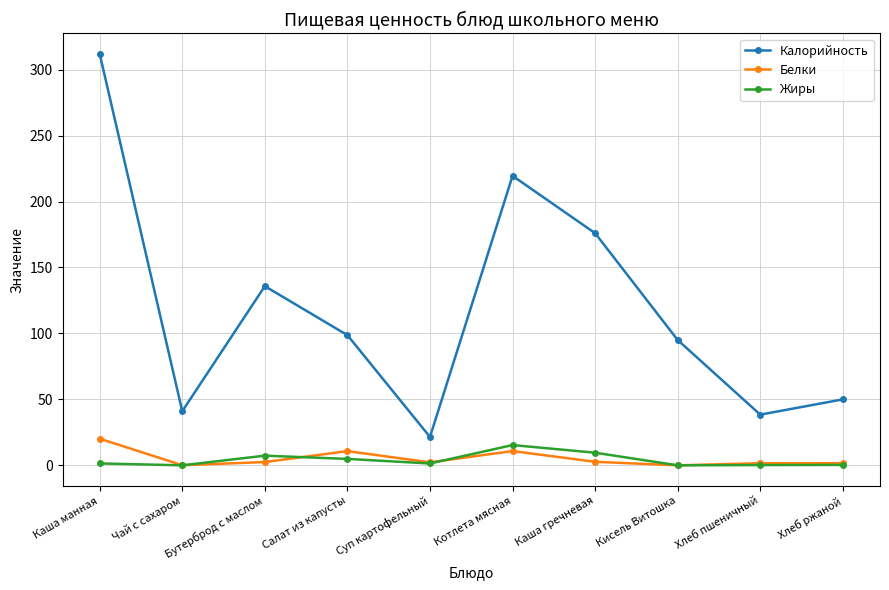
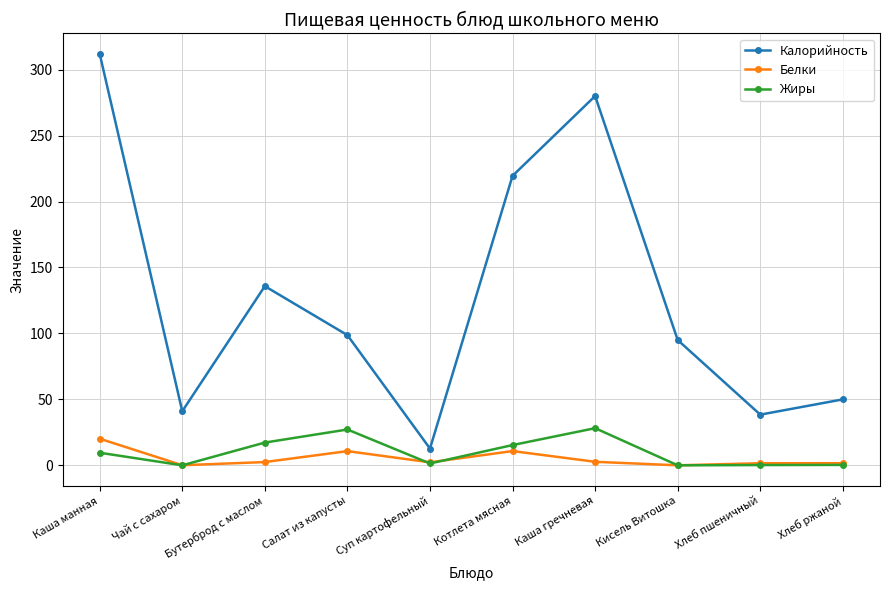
  {
    "Калорийность": {
      "Каша манная": 312,
      "Чай с сахаром": 41,
      "Бутерброд с маслом": 136,
      "Салат из капусты": 99,
-     "Суп картофельный": 22,
+     "Суп картофельный": 13,
      "Котлета мясная": 220,
-     "Каша гречневая": 176,
+     "Каша гречневая": 280,
      "Кисель Витошка": 95,
      "Хлеб пшеничный": 38,
      "Хлеб ржаной": 50
    },
    "Белки": {
      "Каша манная": 20,
      "Бутерброд с маслом": 2,
      "Салат из капусты": 11,
      "Котлета мясная": 11,
      "Каша гречневая": 3
    },
    "Жиры": {
-     "Каша манная": 1,
-     "Бутерброд с маслом": 7,
-     "Салат из капусты": 5,
+     "Каша манная": 10,
+     "Бутерброд с маслом": 17,
+     "Салат из капусты": 27,
      "Котлета мясная": 15,
-     "Каша гречневая": 10
+     "Каша гречневая": 28
    }
  }
